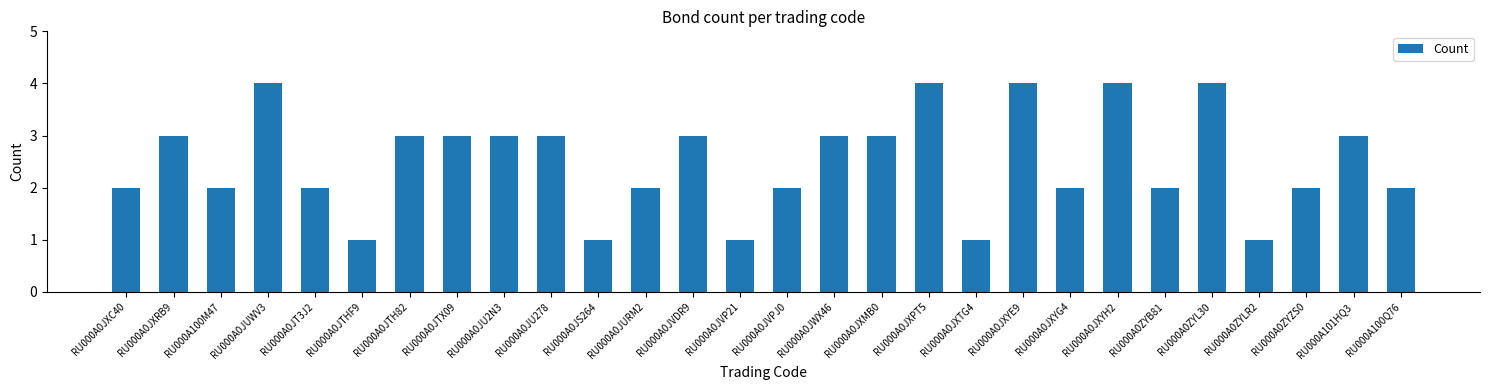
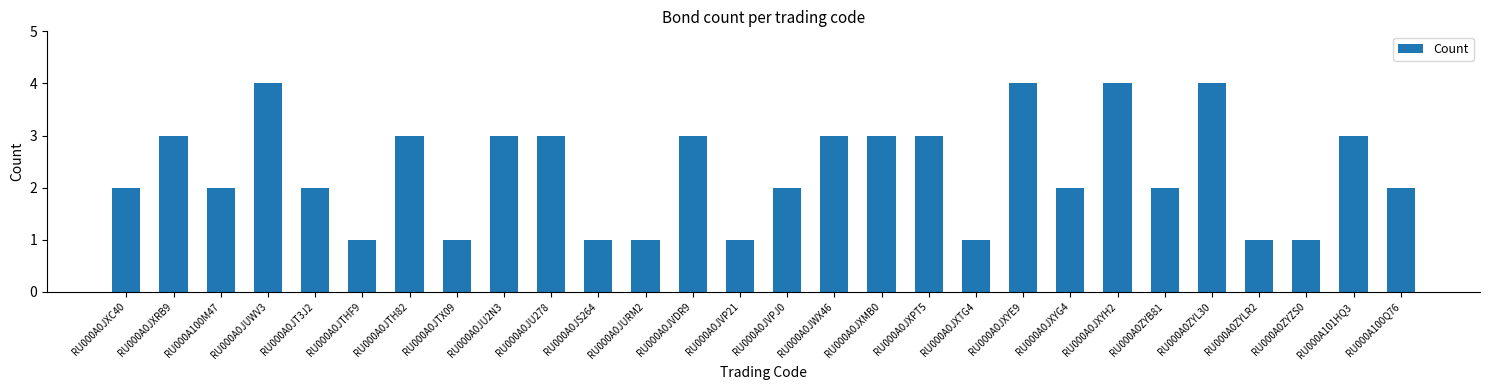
  {
    "RU000A0JXC40": 2,
    "RU000A0JXRB9": 3,
    "RU000A100M47": 2,
    "RU000A0JUWV3": 4,
    "RU000A0JT3J2": 2,
    "RU000A0JTHF9": 1,
    "RU000A0JTH82": 3,
-   "RU000A0JTX09": 3,
+   "RU000A0JTX09": 1,
    "RU000A0JU2N3": 3,
    "RU000A0JU278": 3,
    "RU000A0JS264": 1,
-   "RU000A0JURM2": 2,
+   "RU000A0JURM2": 1,
    "RU000A0JVDR9": 3,
    "RU000A0JVP21": 1,
    "RU000A0JVPJ0": 2,
    "RU000A0JWX46": 3,
    "RU000A0JXMB0": 3,
-   "RU000A0JXPT5": 4,
+   "RU000A0JXPT5": 3,
    "RU000A0JXTG4": 1,
    "RU000A0JXYE9": 4,
    "RU000A0JXYG4": 2,
    "RU000A0JXYH2": 4,
    "RU000A0ZYB81": 2,
    "RU000A0ZYL30": 4,
    "RU000A0ZYLR2": 1,
-   "RU000A0ZYZS0": 2,
+   "RU000A0ZYZS0": 1,
    "RU000A101HQ3": 3,
    "RU000A100Q76": 2
  }
